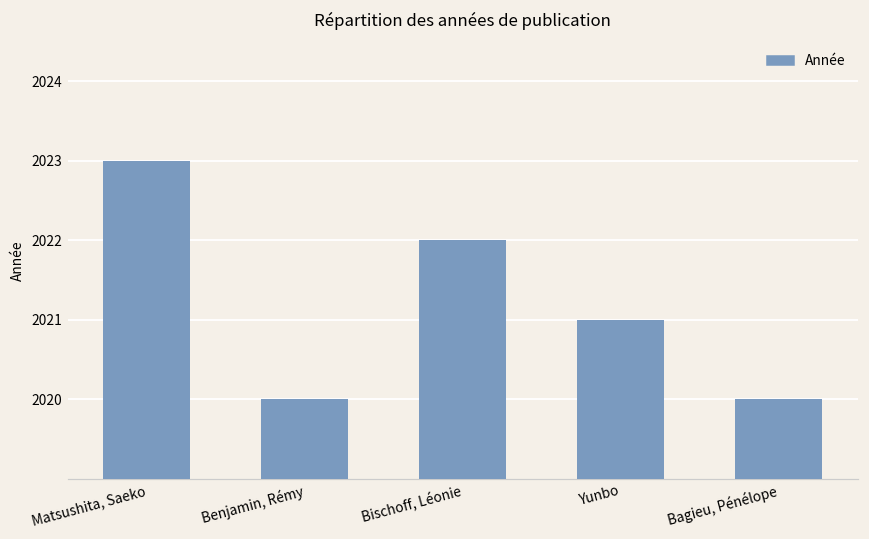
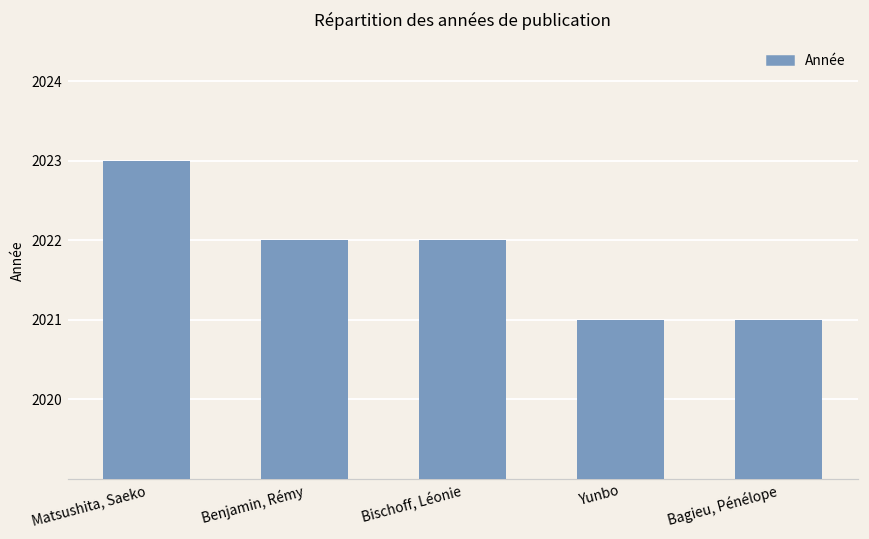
  {
    "Matsushita, Saeko": 2023,
-   "Benjamin, Rémy": 2020,
+   "Benjamin, Rémy": 2022,
    "Bischoff, Léonie": 2022,
    "Yunbo": 2021,
-   "Bagieu, Pénélope": 2020
+   "Bagieu, Pénélope": 2021
  }
